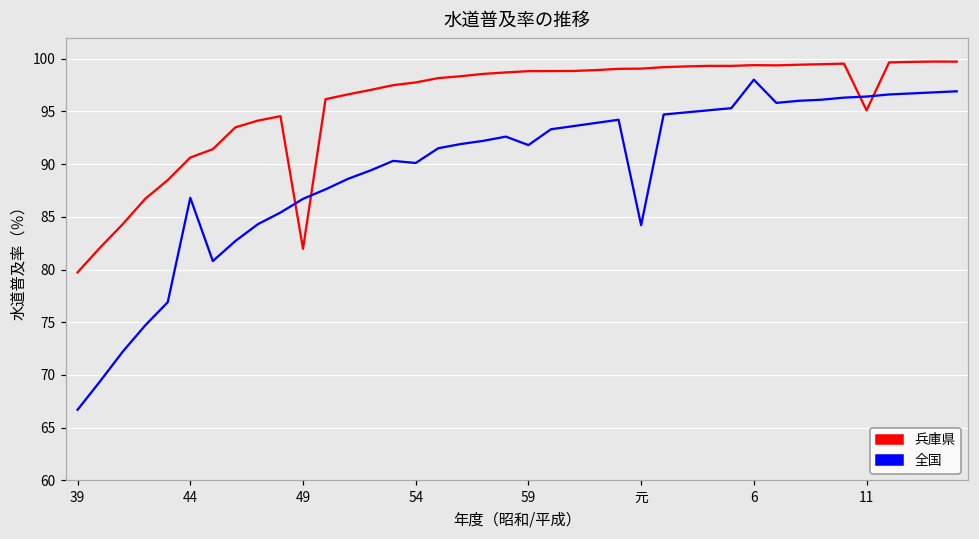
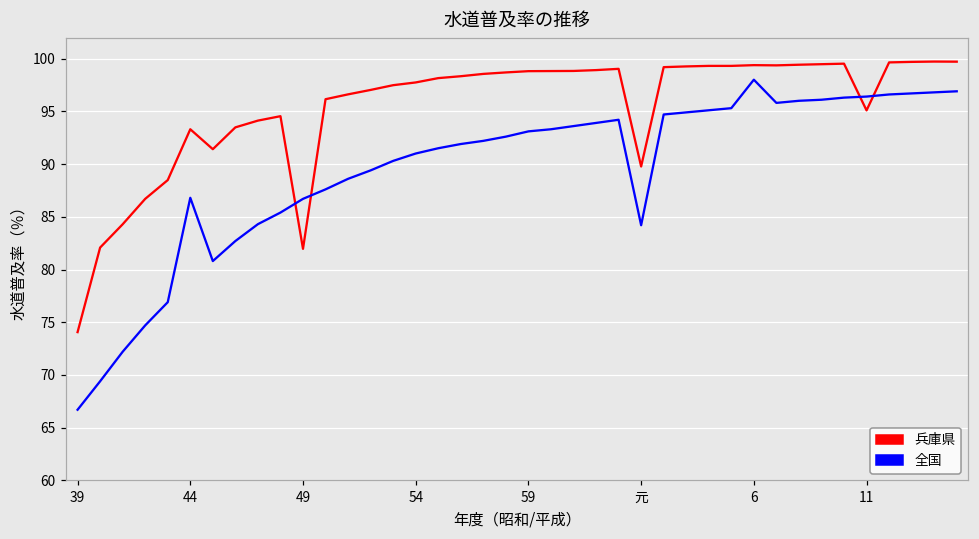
  {
    "兵庫県": {
-     "39": 80,
-     "44": 91,
+     "39": 74,
+     "44": 93,
      "49": 82,
      "54": 98,
      "59": 99,
-     "元": 99,
+     "元": 90,
      "6": 99,
      "11": 95
    },
    "全国": {
      "39": 67,
      "44": 87,
      "49": 87,
-     "54": 90,
-     "59": 92,
+     "54": 91,
+     "59": 93,
      "元": 84,
      "6": 98,
      "11": 96
    }
  }
